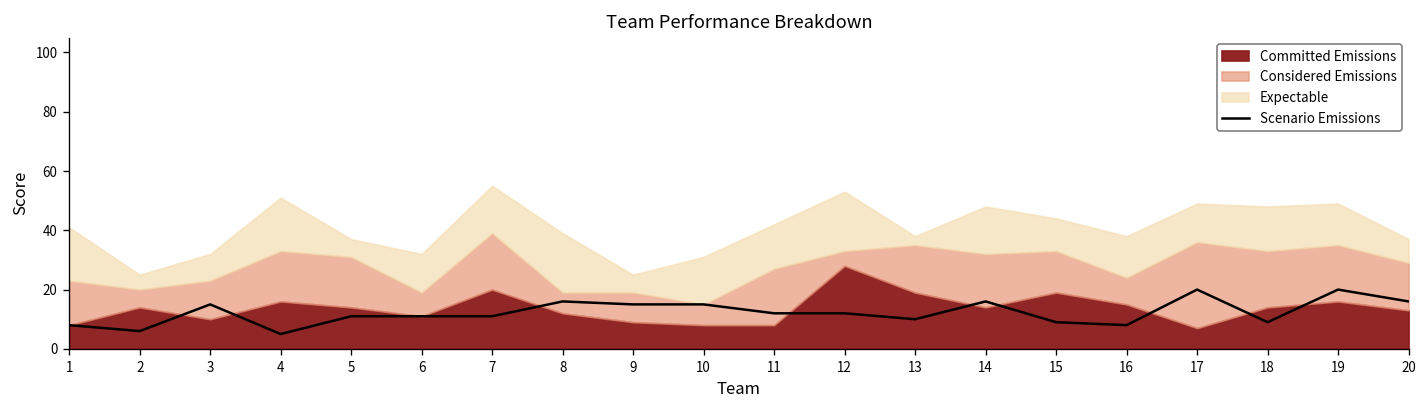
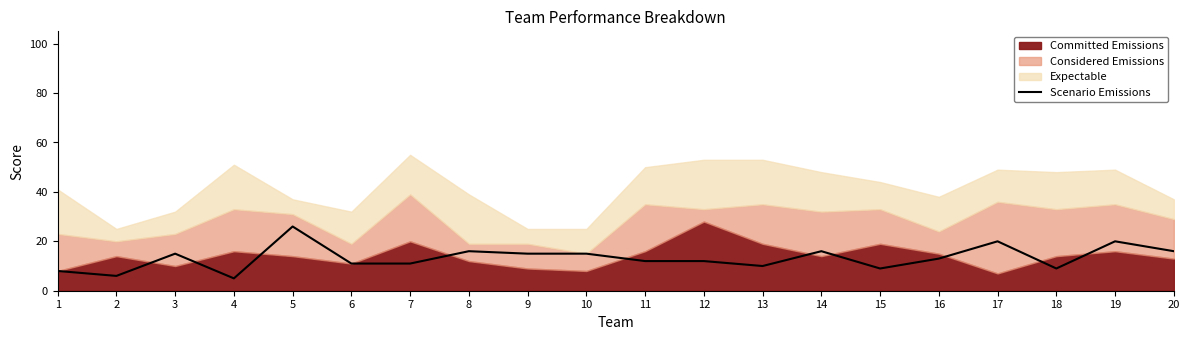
  {
    "Scenario Emissions": {
      "2": 6,
      "3": 15,
      "4": 5,
-     "5": 11,
+     "5": 26,
      "7": 11,
      "8": 16,
      "9": 15,
      "11": 12,
      "12": 12,
      "13": 10,
      "14": 16,
      "15": 9,
-     "16": 8,
+     "16": 13,
      "17": 20,
      "18": 9,
      "19": 20,
      "20": 16
    },
    "Committed Emissions": {
      "2": 14,
      "3": 10,
      "4": 16,
      "5": 14,
      "7": 20,
      "8": 12,
      "9": 9,
      "10": 8,
-     "11": 8,
+     "11": 16,
      "12": 28,
      "13": 19,
      "14": 14,
      "15": 19,
      "16": 15,
      "17": 7,
      "18": 14,
      "19": 16,
      "20": 13
    },
    "Considered Emissions": {
      "1": 15,
      "2": 6,
      "3": 13,
      "4": 17,
      "5": 17,
      "6": 8,
      "7": 19,
      "8": 7,
      "9": 10,
      "11": 19,
      "12": 5,
      "13": 16,
      "14": 18,
      "15": 14,
      "16": 9,
      "17": 29,
      "18": 19,
      "19": 19,
      "20": 16
    },
    "Expectable": {
      "1": 18,
      "2": 5,
      "3": 9,
      "4": 18,
      "5": 6,
      "6": 13,
      "7": 16,
      "8": 20,
      "9": 6,
-     "10": 16,
+     "10": 10,
      "11": 15,
      "12": 20,
-     "13": 3,
+     "13": 18,
      "14": 16,
      "15": 11,
      "16": 14,
      "17": 13,
      "18": 15,
      "19": 14,
      "20": 8
    }
  }
